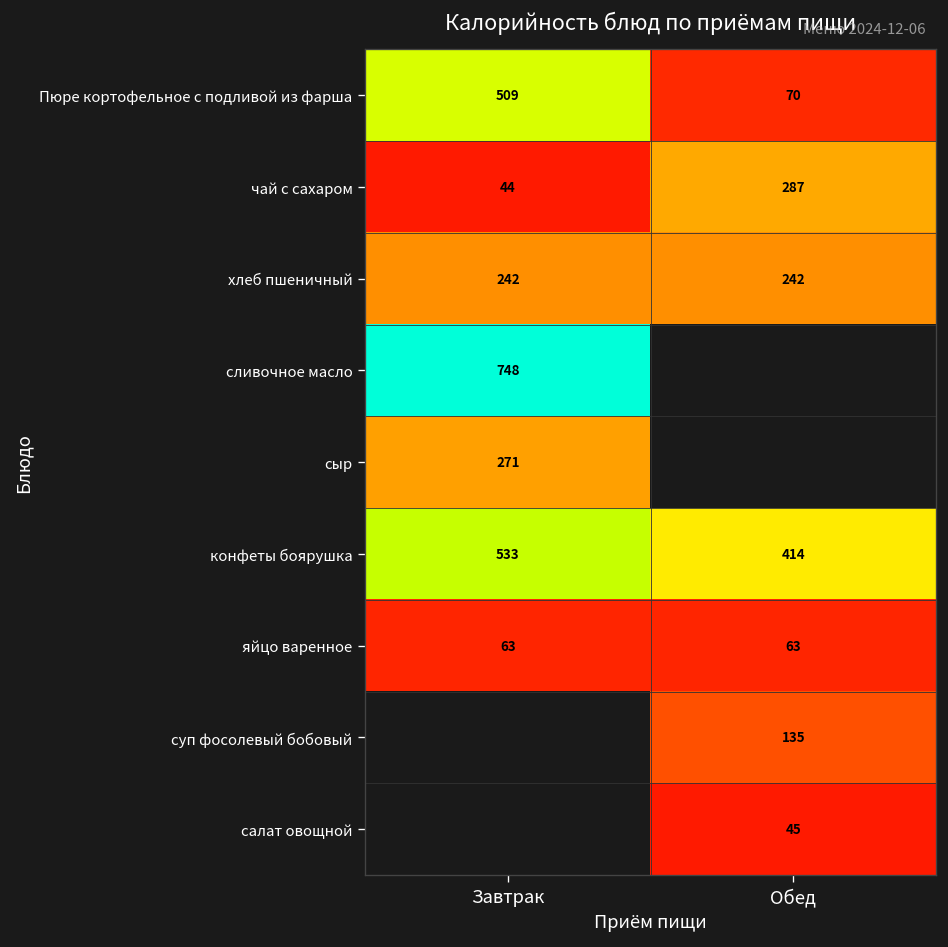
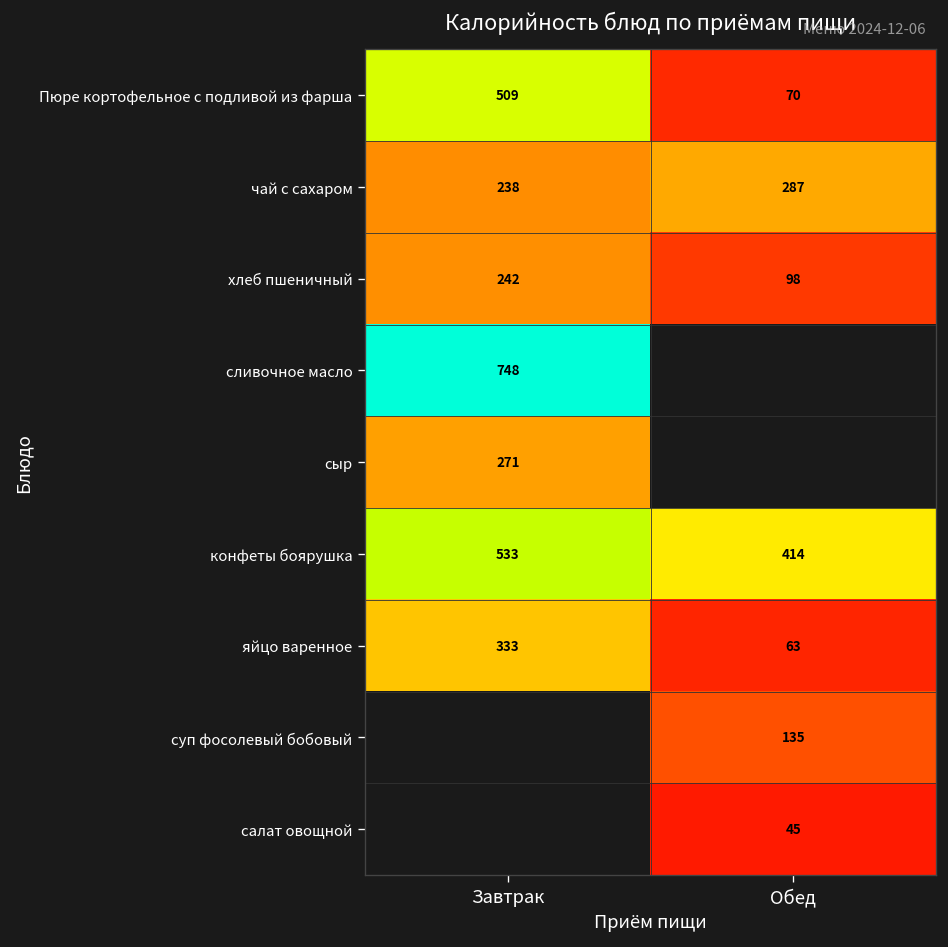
  {
    "Пюре кортофельное с подливой из фарша": {
      "Завтрак": 509,
      "Обед": 70
    },
    "чай с сахаром": {
-     "Завтрак": 44,
+     "Завтрак": 238,
      "Обед": 287
    },
    "хлеб пшеничный": {
      "Завтрак": 242,
-     "Обед": 242
+     "Обед": 98
    },
    "сливочное масло": {
      "Завтрак": 748
    },
    "сыр": {
      "Завтрак": 271
    },
    "конфеты боярушка": {
      "Завтрак": 533,
      "Обед": 414
    },
    "яйцо варенное": {
-     "Завтрак": 63,
+     "Завтрак": 333,
      "Обед": 63
    },
    "суп фосолевый бобовый": {
      "Обед": 135
    },
    "салат овощной": {
      "Обед": 45
    }
  }
